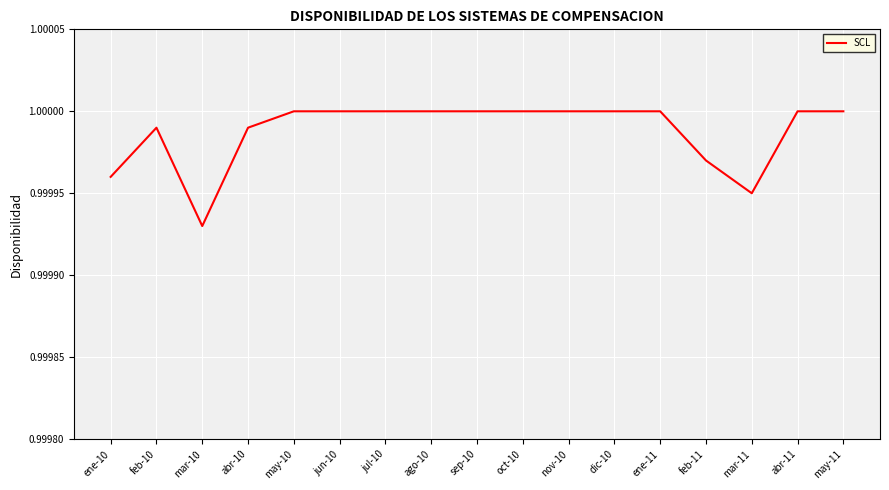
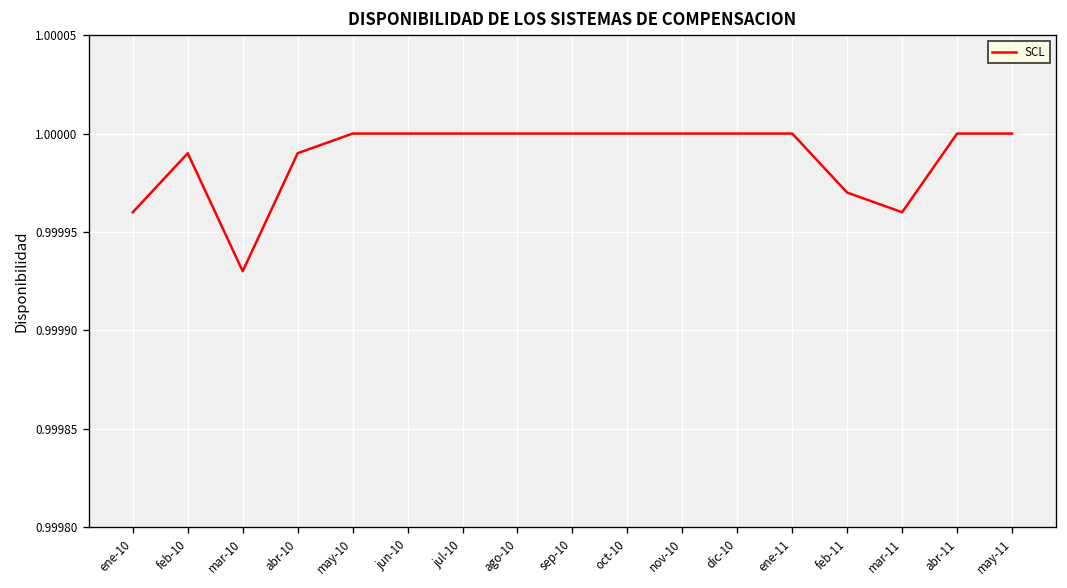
  {
    "ene-10": 0.99996,
    "feb-10": 0.99999,
    "mar-10": 0.99993,
    "abr-10": 0.99999,
    "may-10": 1.00000,
    "jun-10": 1.00000,
    "jul-10": 1.00000,
    "ago-10": 1.00000,
    "sep-10": 1.00000,
    "oct-10": 1.00000,
    "nov-10": 1.00000,
    "dic-10": 1.00000,
    "ene-11": 1.00000,
    "feb-11": 0.99997,
-   "mar-11": 0.99995,
+   "mar-11": 0.99996,
    "abr-11": 1.00000,
    "may-11": 1.00000
  }
